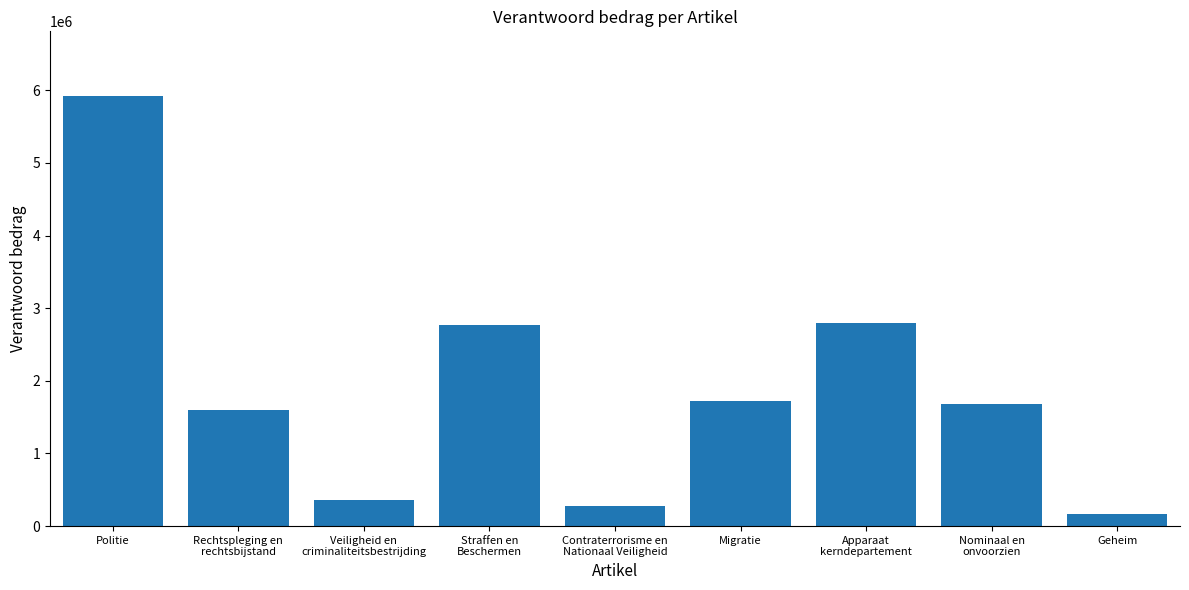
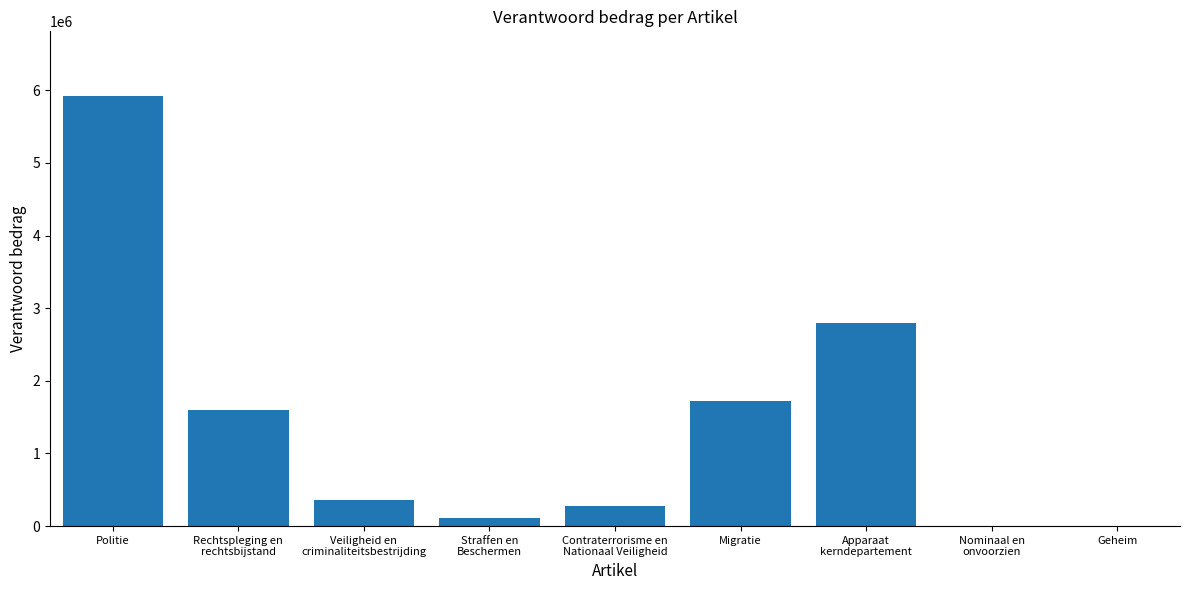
  {
    "Politie": 5900000,
    "Rechtspleging en rechtsbijstand": 1600000,
    "Veiligheid en criminaliteitsbestrijding": 400000,
-   "Straffen en Beschermen": 2800000,
+   "Straffen en Beschermen": 100000,
    "Contraterrorisme en Nationaal Veiligheid": 300000,
    "Migratie": 1700000,
    "Apparaat kerndepartement": 2800000,
-   "Nominaal en onvoorzien": 1700000,
-   "Geheim": 200000
+   "Nominaal en onvoorzien": 0,
+   "Geheim": 0
  }
